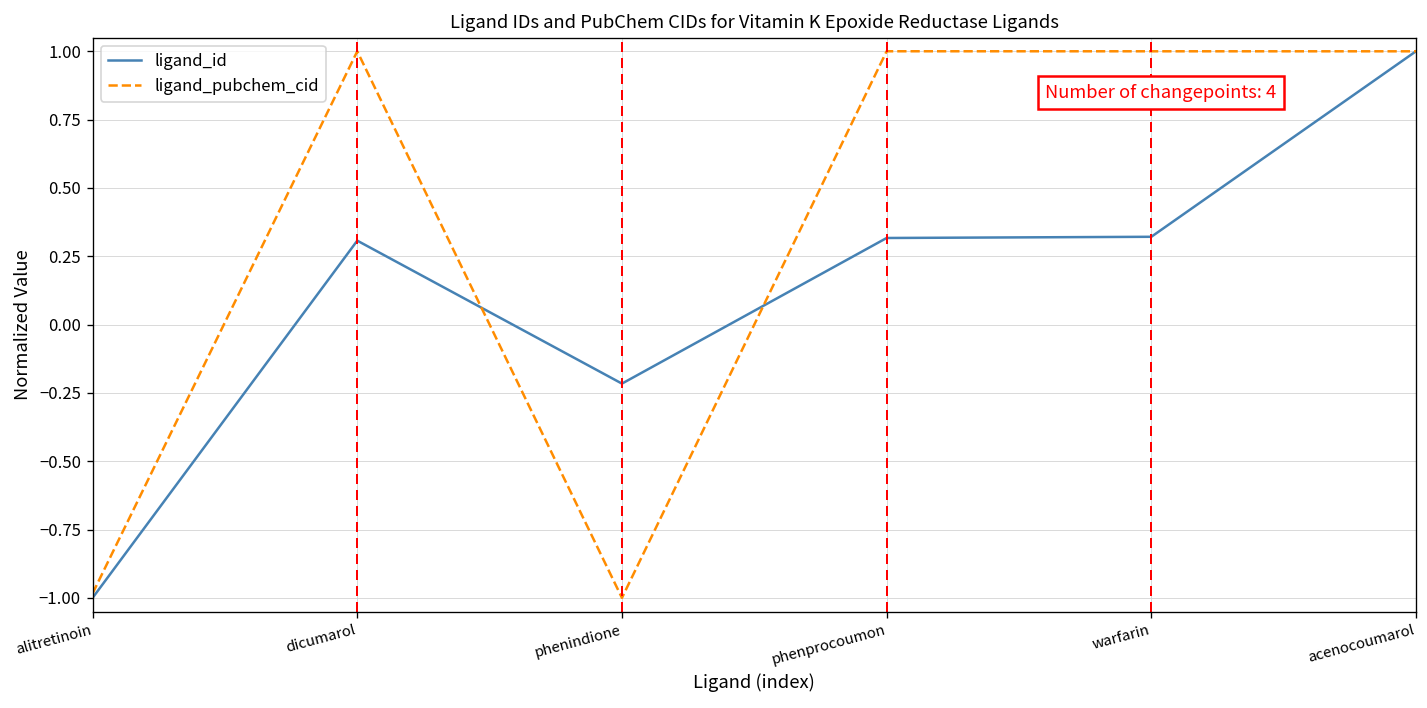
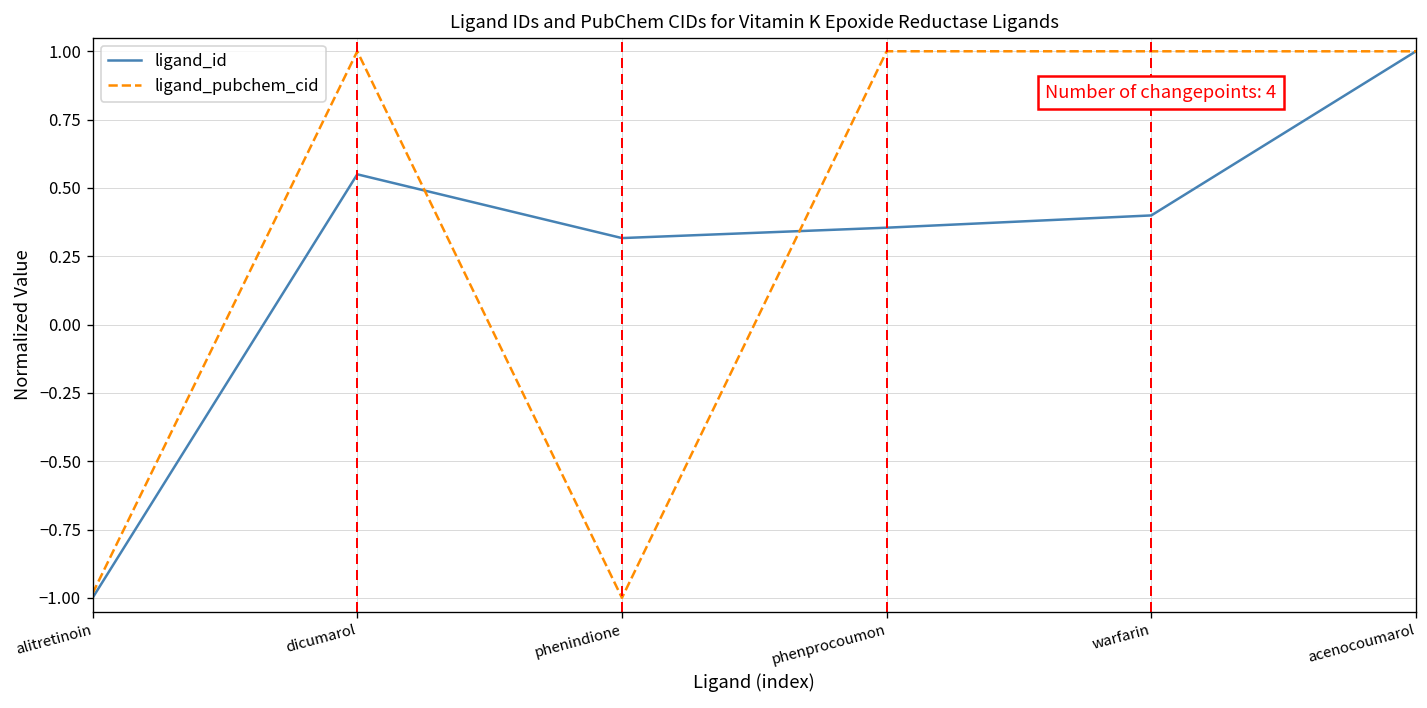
  {
    "ligand_id": {
      "alitretinoin": -1.00,
-     "dicumarol": 0.31,
-     "phenindione": -0.22,
-     "phenprocoumon": 0.32,
-     "warfarin": 0.32
+     "dicumarol": 0.55,
+     "phenindione": 0.32,
+     "phenprocoumon": 0.35,
+     "warfarin": 0.40
    },
    "ligand_pubchem_cid": {
      "alitretinoin": -0.98,
      "dicumarol": 1.00,
      "phenindione": -1.00,
      "phenprocoumon": 1.00,
      "warfarin": 1.00
    }
  }
